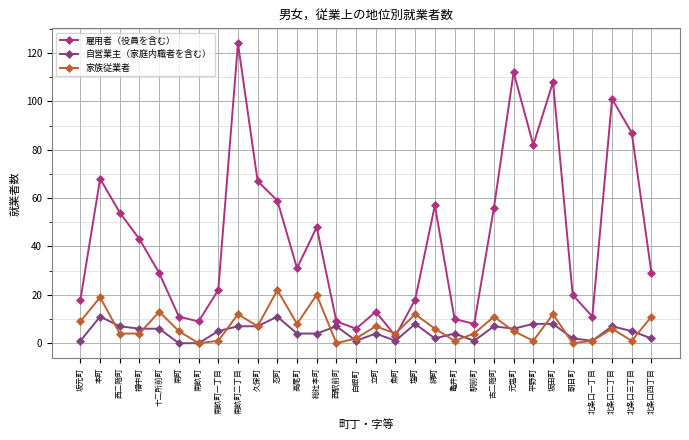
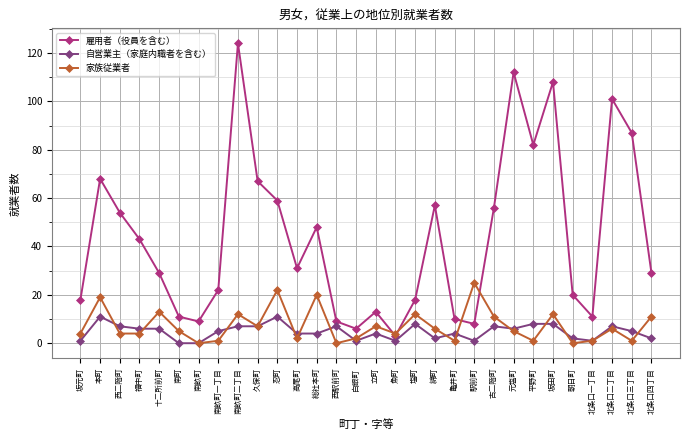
  {
    "家族従業者": {
-     "坂元町": 9,
+     "坂元町": 4,
      "本町": 19,
      "西二階町": 4,
      "福中町": 4,
      "十二所前町": 13,
      "南町": 5,
      "南畝町一丁目": 1,
      "南畝町二丁目": 12,
      "忍町": 22,
-     "高尾町": 8,
+     "高尾町": 2,
      "総社本町": 20,
      "西駅前町": 0,
      "立町": 7,
      "塩町": 12,
      "綿町": 6,
      "亀井町": 1,
-     "駅前町": 4,
+     "駅前町": 25,
      "古二階町": 11,
      "平野町": 1,
      "坂田町": 12,
      "朝日町": 0,
      "北条口三丁目": 1,
      "北条口四丁目": 11
    }
  }
